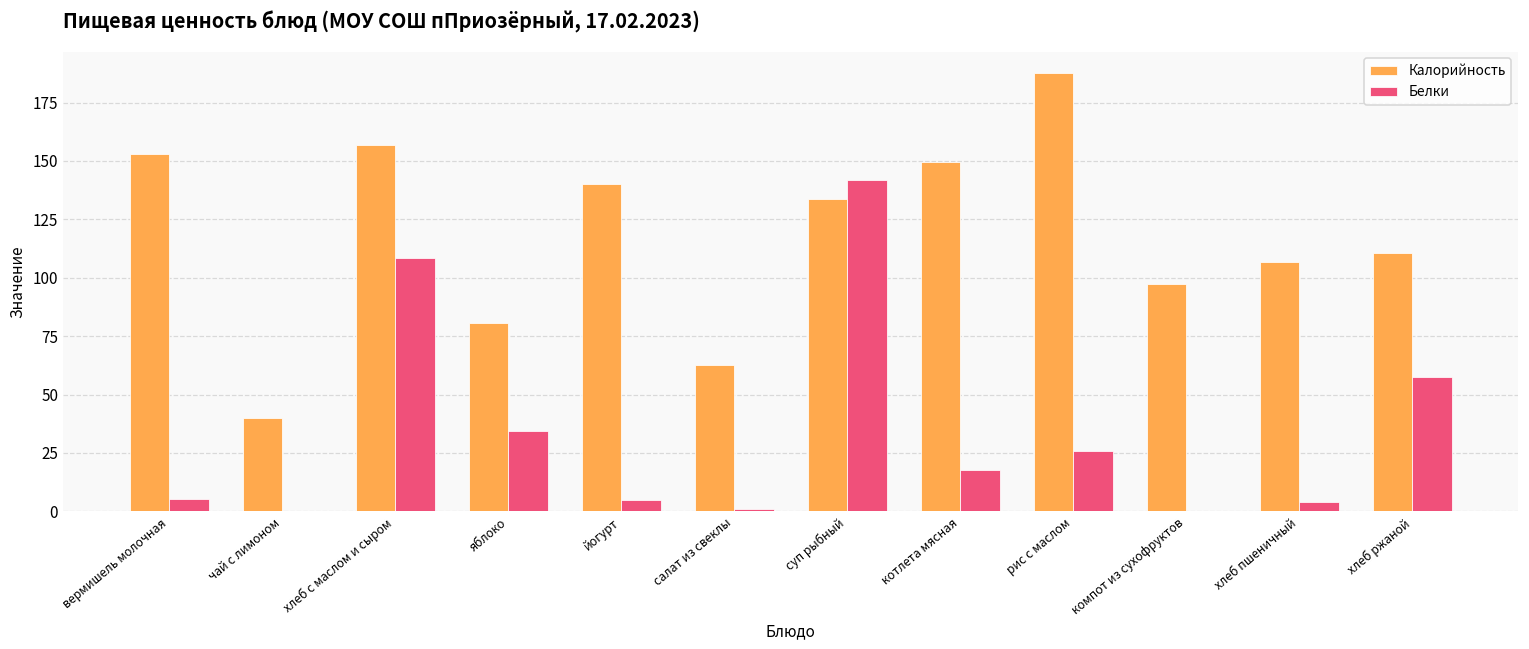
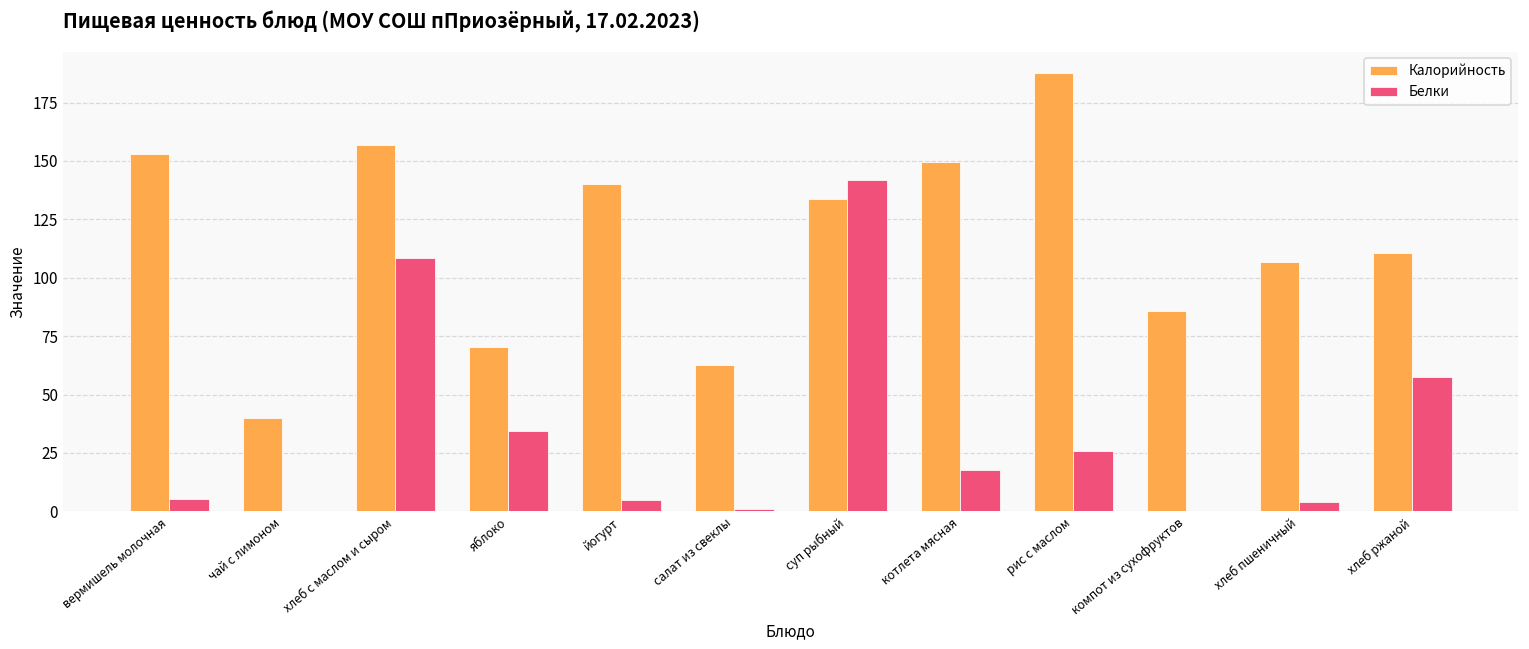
  {
    "Калорийность": {
      "вермишель молочная": 153,
      "чай с лимоном": 40,
      "хлеб с маслом и сыром": 157,
-     "яблоко": 81,
+     "яблоко": 71,
      "йогурт": 140,
      "салат из свеклы": 63,
      "суп рыбный": 134,
      "котлета мясная": 150,
      "рис с маслом": 187,
-     "компот из сухофруктов": 97,
+     "компот из сухофруктов": 86,
      "хлеб пшеничный": 107,
      "хлеб ржаной": 111
    },
    "Белки": {
      "вермишель молочная": 5,
      "хлеб с маслом и сыром": 108,
      "яблоко": 35,
      "йогурт": 5,
      "суп рыбный": 142,
      "котлета мясная": 18,
      "рис с маслом": 26,
      "хлеб пшеничный": 4,
      "хлеб ржаной": 57
    }
  }
